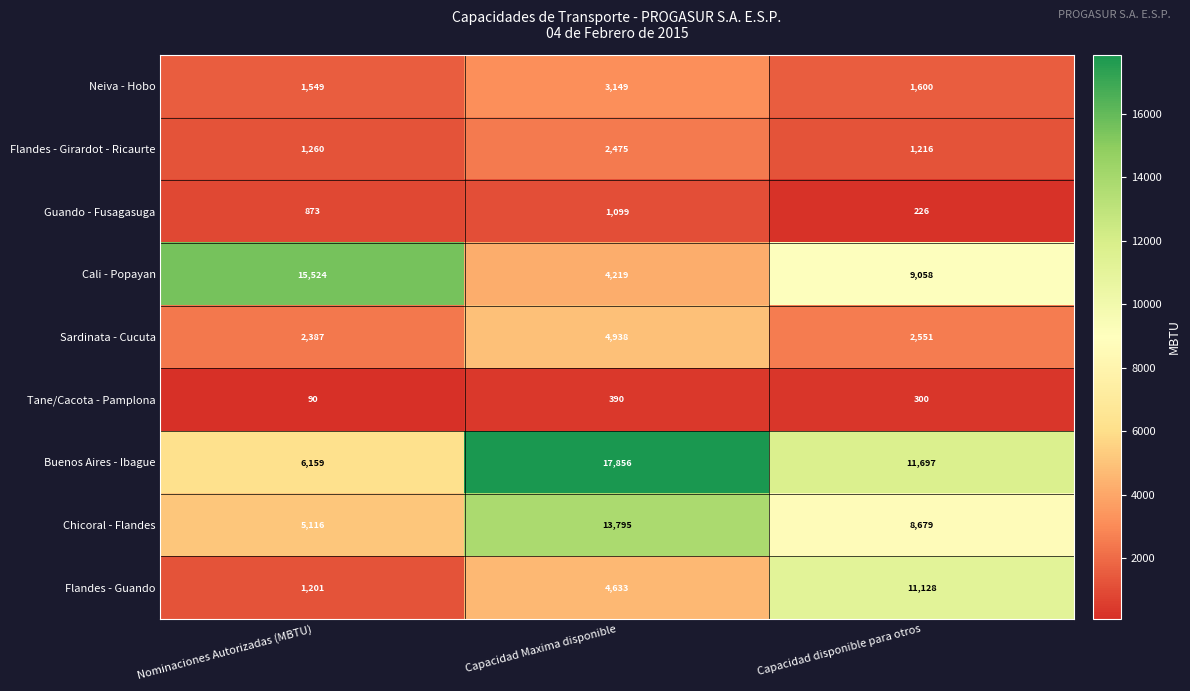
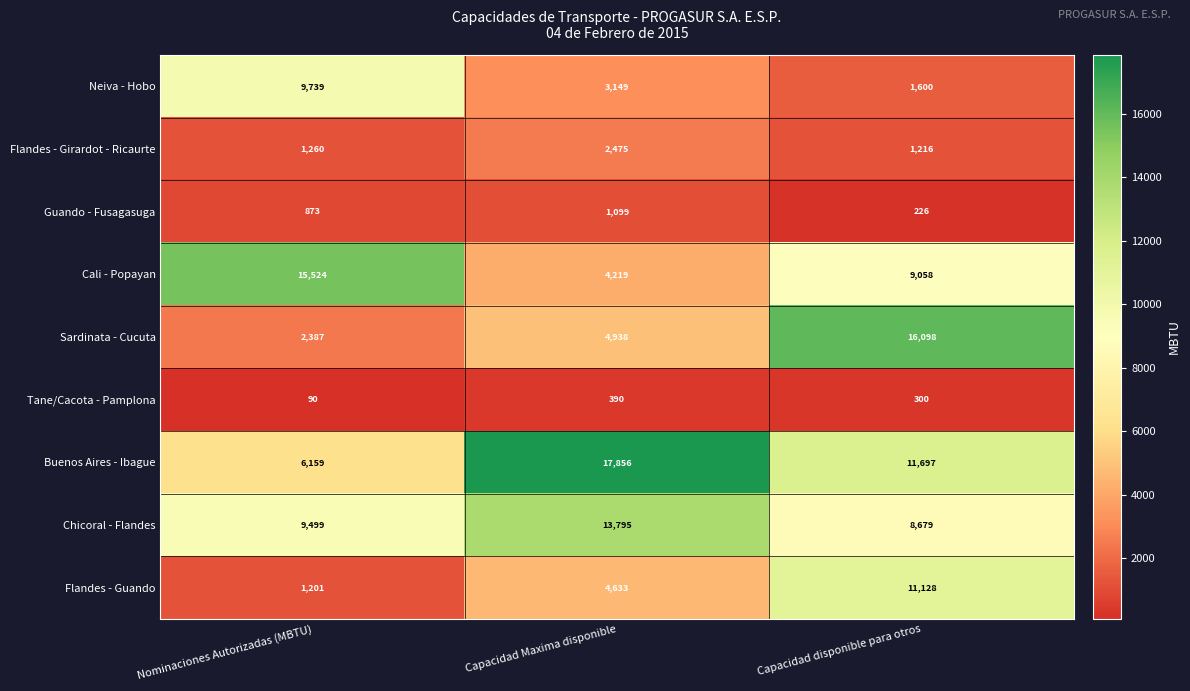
  {
    "Neiva - Hobo": {
-     "Nominaciones Autorizadas (MBTU)": "1,549",
+     "Nominaciones Autorizadas (MBTU)": "9,739",
      "Capacidad Maxima disponible": "3,149",
      "Capacidad disponible para otros": "1,600"
    },
    "Flandes - Girardot - Ricaurte": {
      "Nominaciones Autorizadas (MBTU)": "1,260",
      "Capacidad Maxima disponible": "2,475",
      "Capacidad disponible para otros": "1,216"
    },
    "Guando - Fusagasuga": {
      "Nominaciones Autorizadas (MBTU)": "873",
      "Capacidad Maxima disponible": "1,099",
      "Capacidad disponible para otros": "226"
    },
    "Cali - Popayan": {
      "Nominaciones Autorizadas (MBTU)": "15,524",
      "Capacidad Maxima disponible": "4,219",
      "Capacidad disponible para otros": "9,058"
    },
    "Sardinata - Cucuta": {
      "Nominaciones Autorizadas (MBTU)": "2,387",
      "Capacidad Maxima disponible": "4,938",
-     "Capacidad disponible para otros": "2,551"
+     "Capacidad disponible para otros": "16,098"
    },
    "Tane/Cacota - Pamplona": {
      "Nominaciones Autorizadas (MBTU)": "90",
      "Capacidad Maxima disponible": "390",
      "Capacidad disponible para otros": "300"
    },
    "Buenos Aires - Ibague": {
      "Nominaciones Autorizadas (MBTU)": "6,159",
      "Capacidad Maxima disponible": "17,856",
      "Capacidad disponible para otros": "11,697"
    },
    "Chicoral - Flandes": {
-     "Nominaciones Autorizadas (MBTU)": "5,116",
+     "Nominaciones Autorizadas (MBTU)": "9,499",
      "Capacidad Maxima disponible": "13,795",
      "Capacidad disponible para otros": "8,679"
    },
    "Flandes - Guando": {
      "Nominaciones Autorizadas (MBTU)": "1,201",
      "Capacidad Maxima disponible": "4,633",
      "Capacidad disponible para otros": "11,128"
    }
  }
